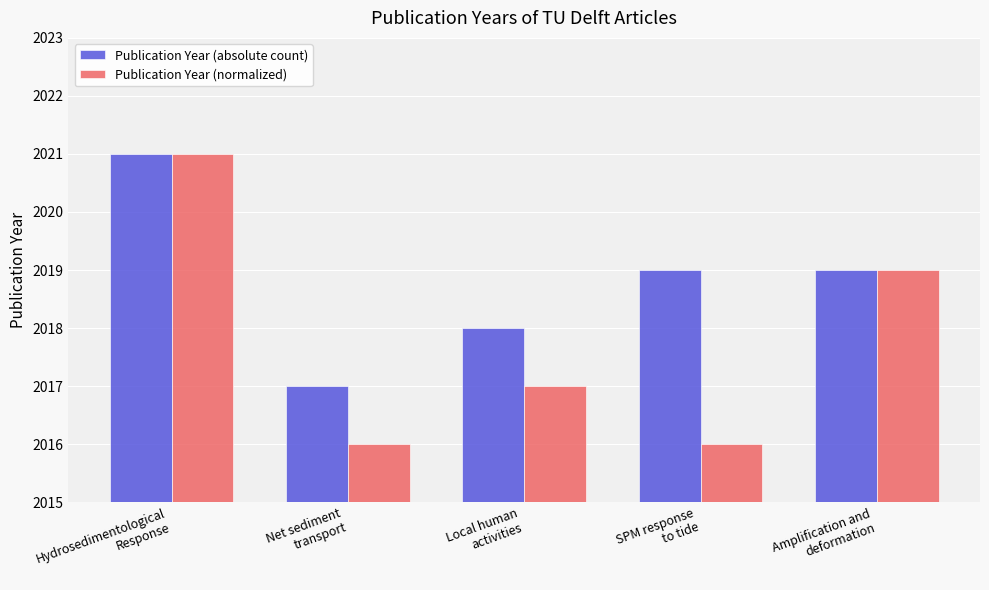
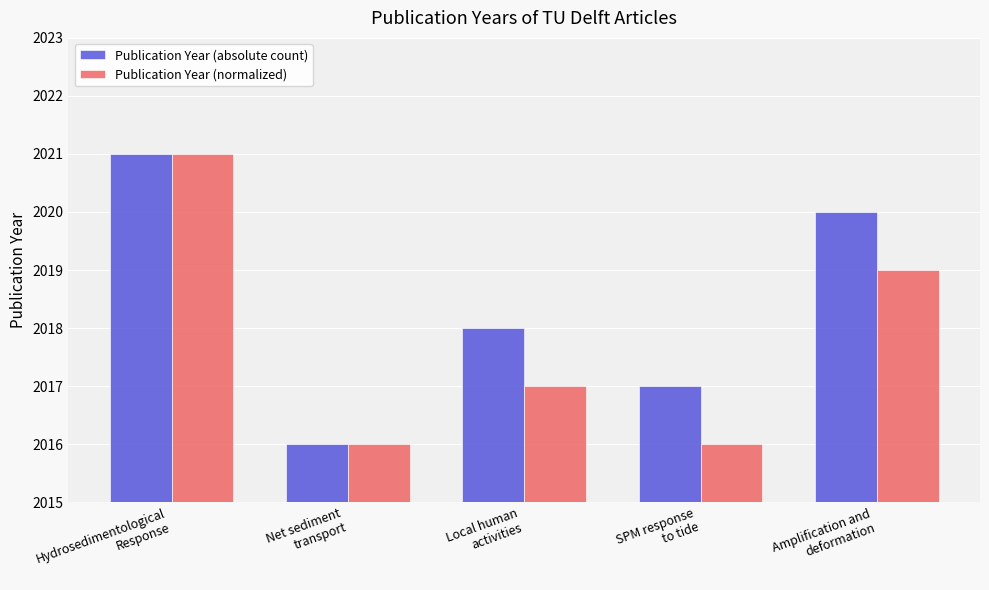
  {
    "Publication Year (absolute count)": {
      "Hydrosedimentological Response": 2021,
-     "Net sediment transport": 2017,
+     "Net sediment transport": 2016,
      "Local human activities": 2018,
-     "SPM response to tide": 2019,
-     "Amplification and deformation": 2019
+     "SPM response to tide": 2017,
+     "Amplification and deformation": 2020
    },
    "Publication Year (normalized)": {
      "Hydrosedimentological Response": 2021,
      "Net sediment transport": 2016,
      "Local human activities": 2017,
      "SPM response to tide": 2016,
      "Amplification and deformation": 2019
    }
  }
